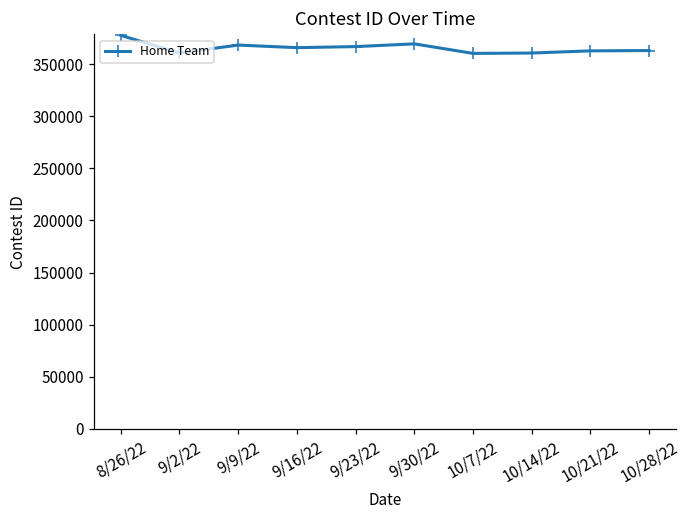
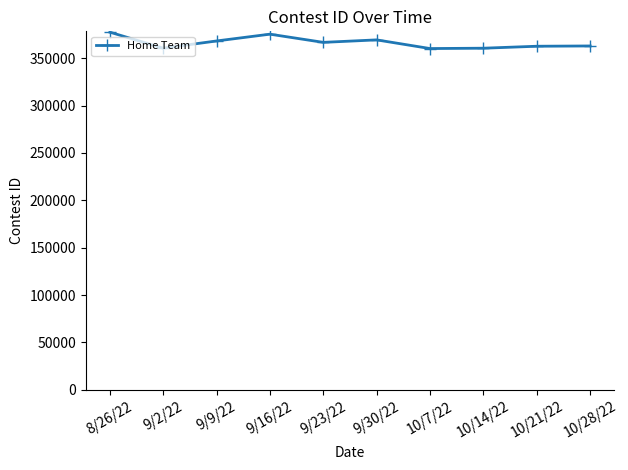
  {
    "8/26/22": 380000,
    "9/9/22": 370000,
-   "9/16/22": 370000,
+   "9/16/22": 380000,
    "9/23/22": 370000,
    "9/30/22": 370000,
    "10/7/22": 360000,
    "10/14/22": 360000,
    "10/21/22": 360000,
    "10/28/22": 360000
  }
